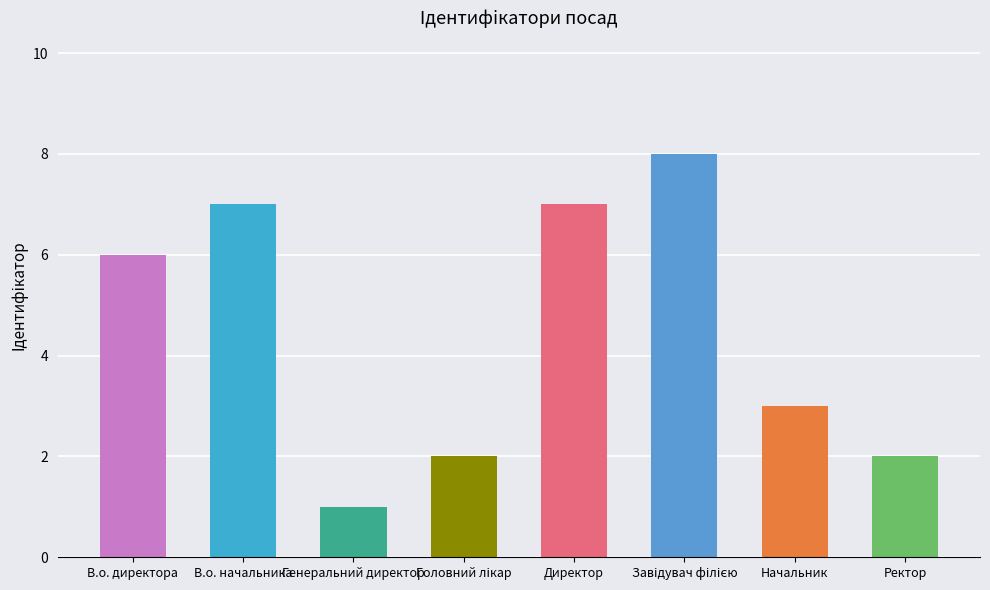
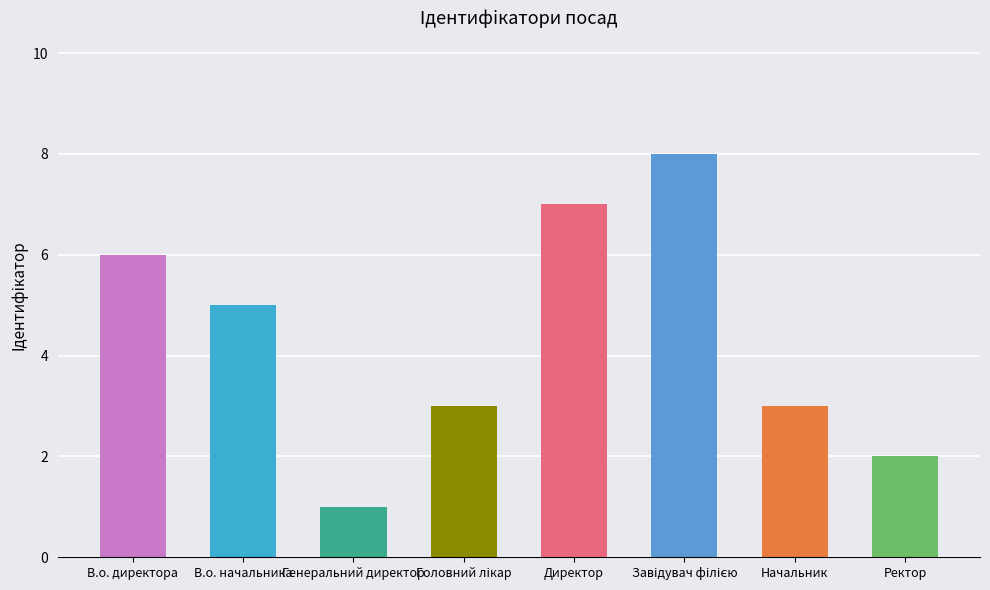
  {
    "В.о. директора": 6,
-   "В.о. начальника": 7,
+   "В.о. начальника": 5,
    "Генеральний директор": 1,
-   "Головний лікар": 2,
+   "Головний лікар": 3,
    "Директор": 7,
    "Завідувач філією": 8,
    "Начальник": 3,
    "Ректор": 2
  }
